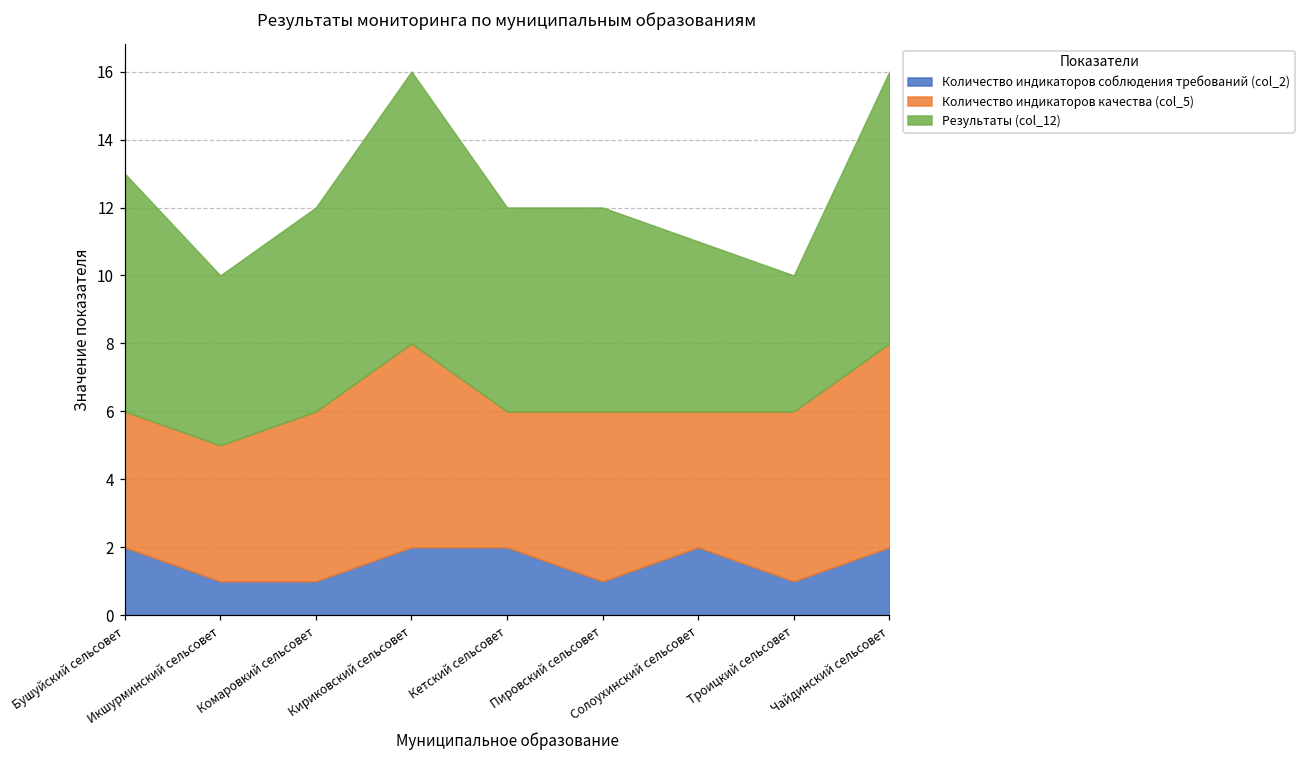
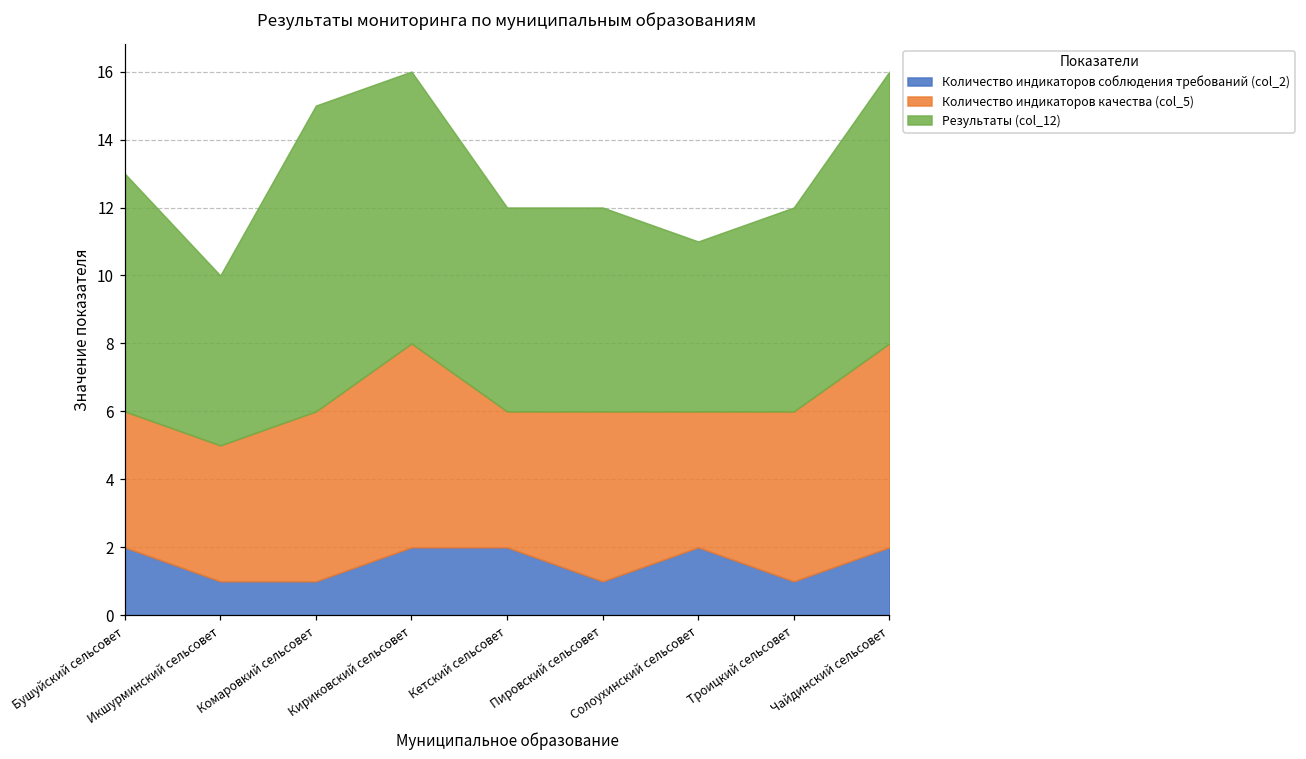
  {
    "Количество индикаторов соблюдения требований (col_2)": {
      "Бушуйский сельсовет": 2,
      "Икшурминский сельсовет": 1,
      "Комаровкий сельсовет": 1,
      "Кириковский сельсовет": 2,
      "Кетский сельсовет": 2,
      "Пировский сельсовет": 1,
      "Солоухинский сельсовет": 2,
      "Троицкий сельсовет": 1,
      "Чайдинский сельсовет": 2
    },
    "Результаты (col_12)": {
      "Бушуйский сельсовет": 7,
      "Икшурминский сельсовет": 5,
-     "Комаровкий сельсовет": 6,
+     "Комаровкий сельсовет": 9,
      "Кириковский сельсовет": 8,
      "Кетский сельсовет": 6,
      "Пировский сельсовет": 6,
      "Солоухинский сельсовет": 5,
-     "Троицкий сельсовет": 4,
+     "Троицкий сельсовет": 6,
      "Чайдинский сельсовет": 8
    }
  }
